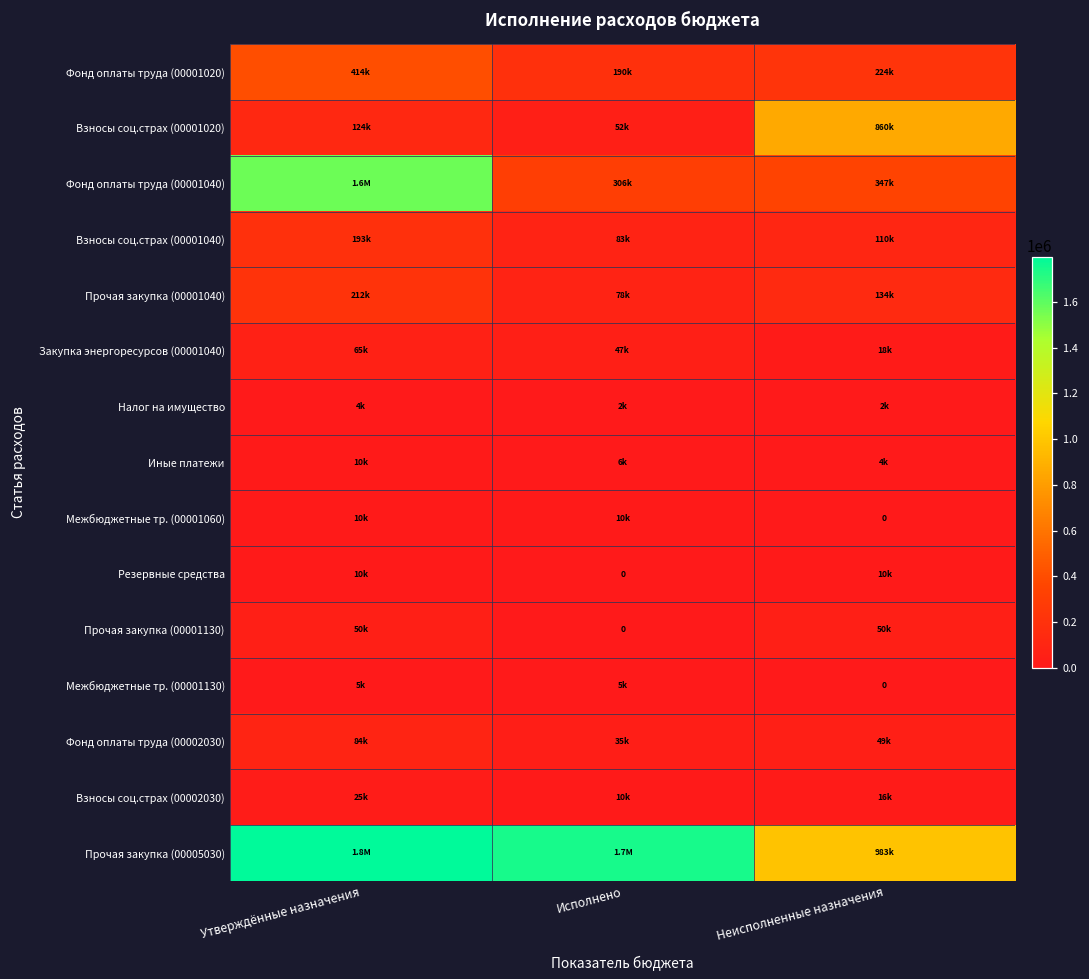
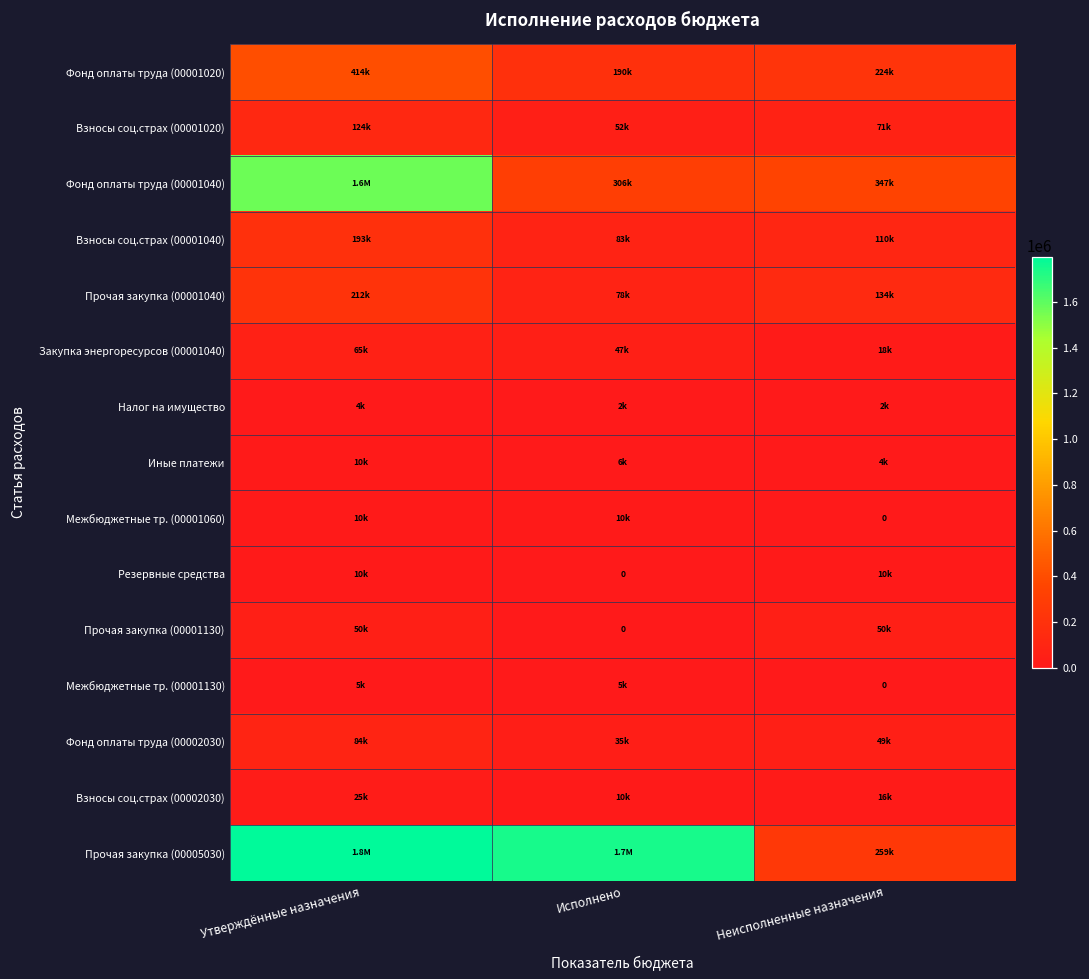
  {
    "Фонд оплаты труда (00001020)": {
      "Утверждённые назначения": "414k",
      "Исполнено": "190k",
      "Неисполненные назначения": "224k"
    },
    "Взносы соц.страх (00001020)": {
      "Утверждённые назначения": "124k",
      "Исполнено": "52k",
-     "Неисполненные назначения": "860k"
+     "Неисполненные назначения": "71k"
    },
    "Фонд оплаты труда (00001040)": {
      "Утверждённые назначения": "1.6M",
      "Исполнено": "306k",
      "Неисполненные назначения": "347k"
    },
    "Взносы соц.страх (00001040)": {
      "Утверждённые назначения": "193k",
      "Исполнено": "83k",
      "Неисполненные назначения": "110k"
    },
    "Прочая закупка (00001040)": {
      "Утверждённые назначения": "212k",
      "Исполнено": "78k",
      "Неисполненные назначения": "134k"
    },
    "Закупка энергоресурсов (00001040)": {
      "Утверждённые назначения": "65k",
      "Исполнено": "47k",
      "Неисполненные назначения": "18k"
    },
    "Налог на имущество": {
      "Утверждённые назначения": "4k",
      "Исполнено": "2k",
      "Неисполненные назначения": "2k"
    },
    "Иные платежи": {
      "Утверждённые назначения": "10k",
      "Исполнено": "6k",
      "Неисполненные назначения": "4k"
    },
    "Межбюджетные тр. (00001060)": {
      "Утверждённые назначения": "10k",
      "Исполнено": "10k",
      "Неисполненные назначения": "0"
    },
    "Резервные средства": {
      "Утверждённые назначения": "10k",
      "Исполнено": "0",
      "Неисполненные назначения": "10k"
    },
    "Прочая закупка (00001130)": {
      "Утверждённые назначения": "50k",
      "Исполнено": "0",
      "Неисполненные назначения": "50k"
    },
    "Межбюджетные тр. (00001130)": {
      "Утверждённые назначения": "5k",
      "Исполнено": "5k",
      "Неисполненные назначения": "0"
    },
    "Фонд оплаты труда (00002030)": {
      "Утверждённые назначения": "84k",
      "Исполнено": "35k",
      "Неисполненные назначения": "49k"
    },
    "Взносы соц.страх (00002030)": {
      "Утверждённые назначения": "25k",
      "Исполнено": "10k",
      "Неисполненные назначения": "16k"
    },
    "Прочая закупка (00005030)": {
      "Утверждённые назначения": "1.8M",
      "Исполнено": "1.7M",
-     "Неисполненные назначения": "983k"
+     "Неисполненные назначения": "259k"
    }
  }
